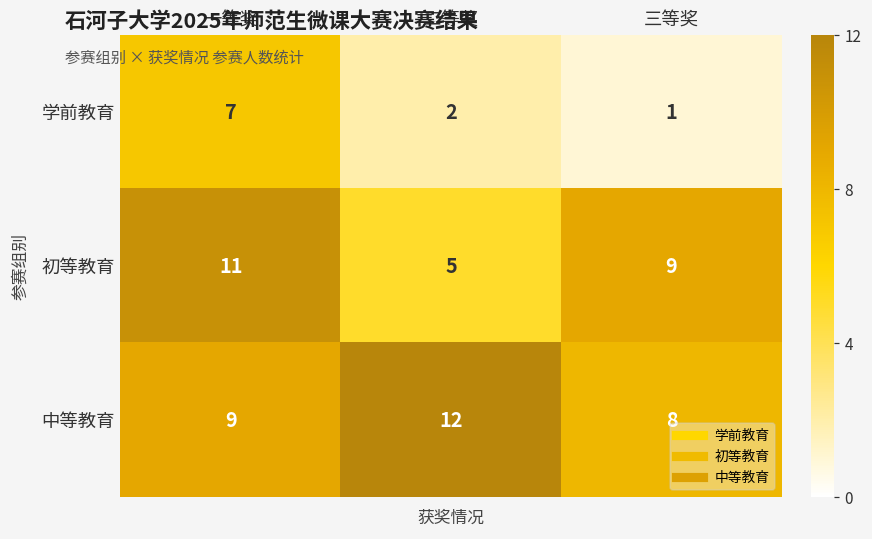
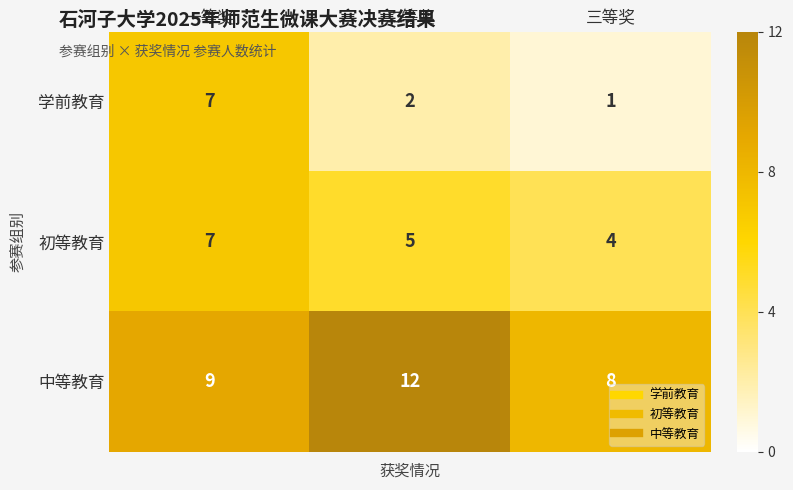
  {
    "学前教育": {
      "一等奖": 7,
      "三等奖": 1
    },
    "初等教育": {
-     "一等奖": 11,
-     "三等奖": 9
+     "一等奖": 7,
+     "三等奖": 4
    },
    "中等教育": {
      "一等奖": 9
    }
  }
